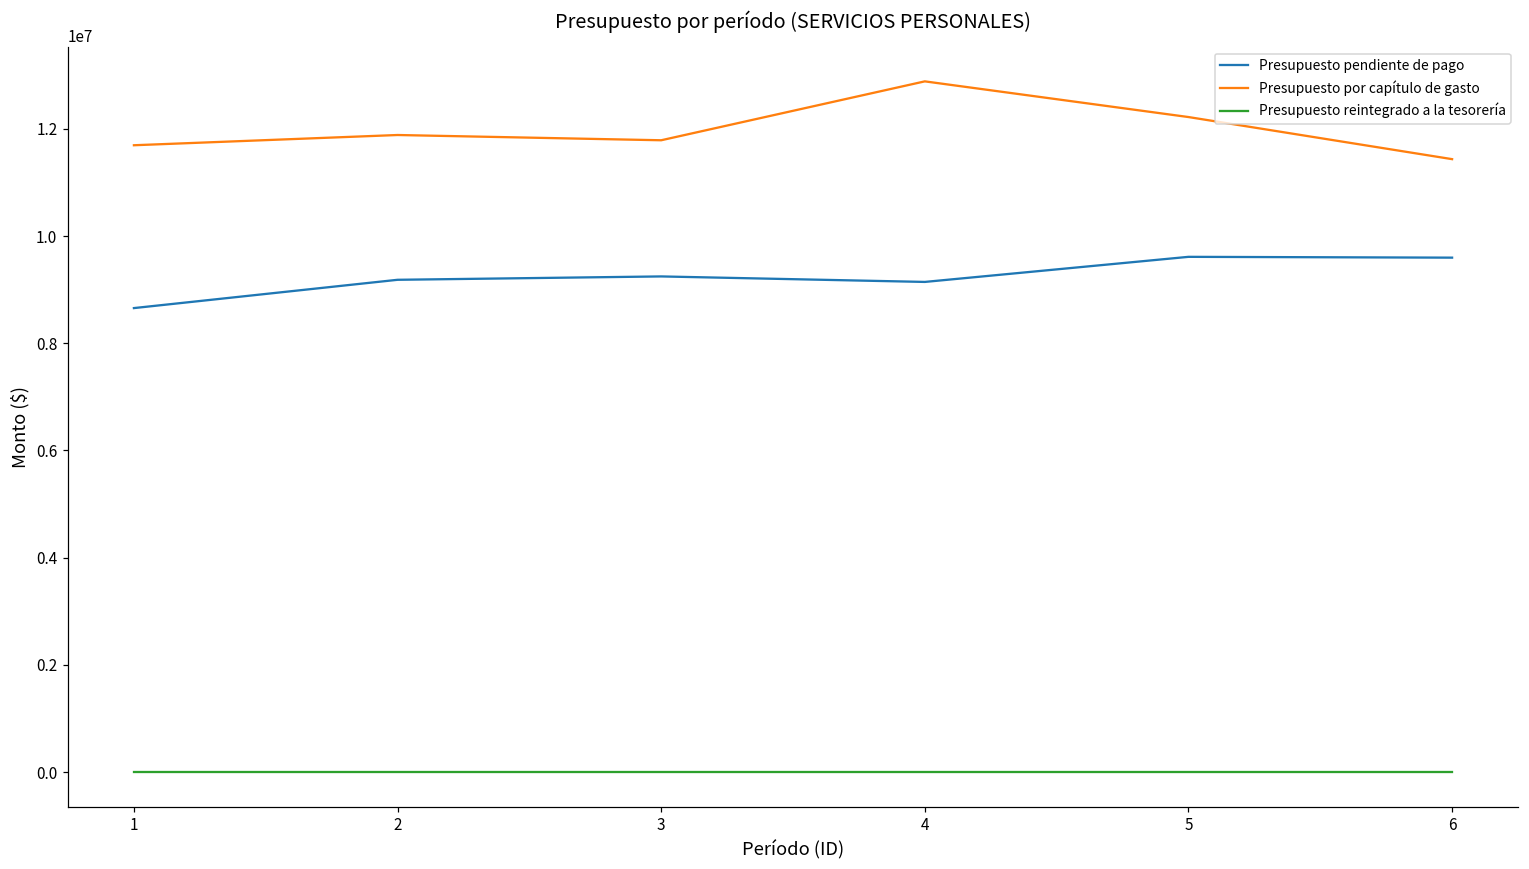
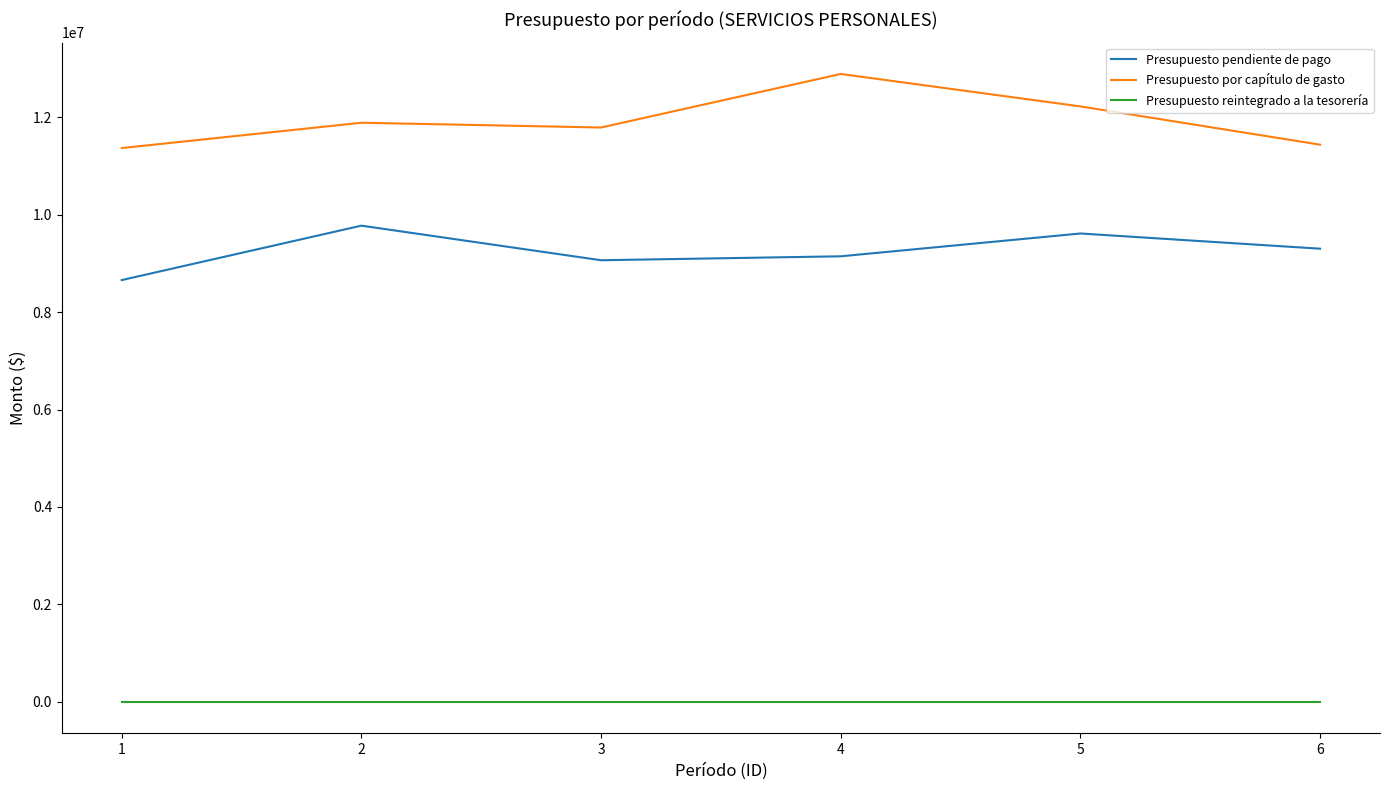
  {
    "Presupuesto pendiente de pago": {
      "1": 8700000,
-     "2": 9200000,
-     "3": 9200000,
+     "2": 9800000,
+     "3": 9100000,
      "4": 9100000,
      "5": 9600000,
-     "6": 9600000
+     "6": 9300000
    },
    "Presupuesto por capítulo de gasto": {
-     "1": 11700000,
+     "1": 11400000,
      "2": 11900000,
      "3": 11800000,
      "4": 12900000,
      "5": 12200000,
      "6": 11400000
    },
    "Presupuesto reintegrado a la tesorería": {
      "1": 0,
      "2": 0,
      "3": 0,
      "4": 0,
      "5": 0,
      "6": 0
    }
  }
